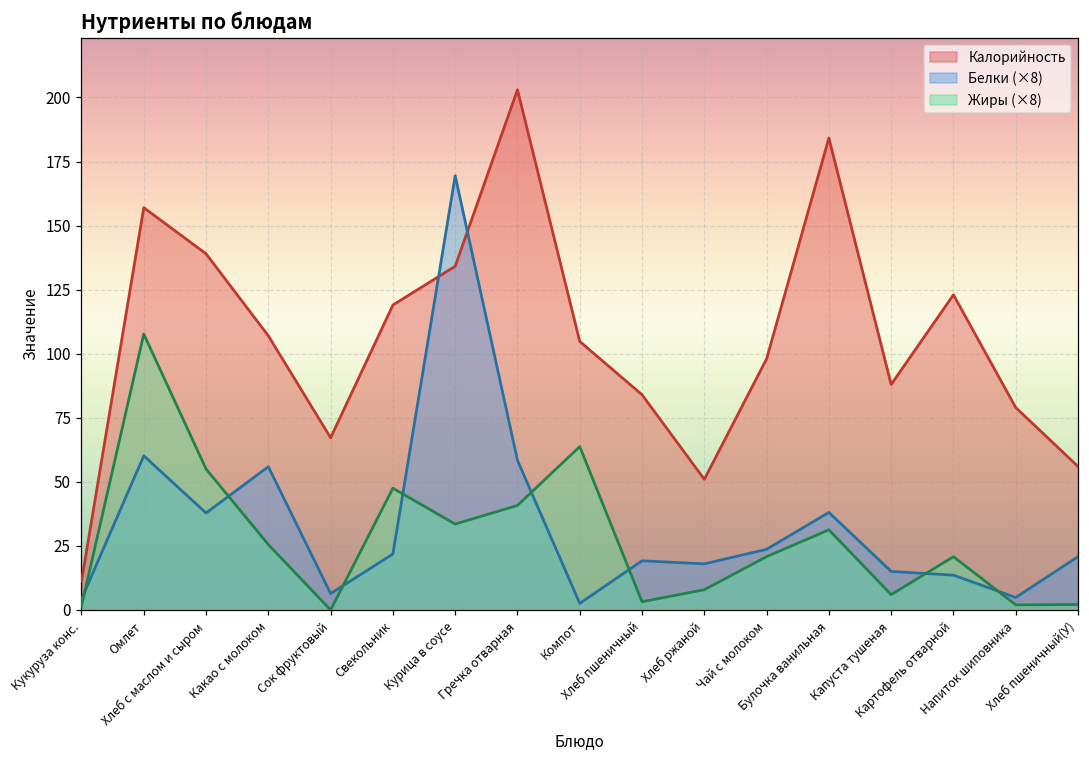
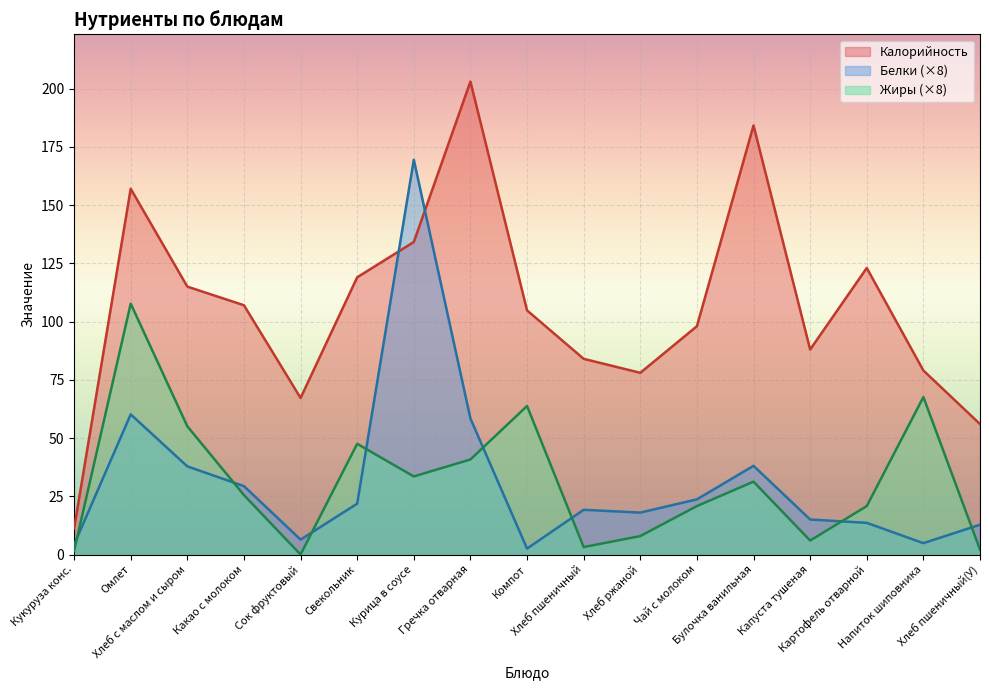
  {
    "Калорийность": {
      "Кукуруза конс.": 11,
      "Омлет": 157,
-     "Хлеб с маслом и сыром": 139,
+     "Хлеб с маслом и сыром": 115,
      "Какао с молоком": 107,
      "Сок фруктовый": 67,
      "Свекольник": 119,
      "Курица в соусе": 134,
      "Гречка отварная": 203,
      "Компот": 105,
      "Хлеб пшеничный": 84,
-     "Хлеб ржаной": 51,
+     "Хлеб ржаной": 78,
      "Чай с молоком": 98,
      "Булочка ванильная": 184,
      "Капуста тушеная": 88,
      "Картофель отварной": 123,
      "Напиток шиповника": 79,
      "Хлеб пшеничный(У)": 56
    },
    "Белки (×8)": {
      "Кукуруза конс.": 4,
      "Омлет": 60,
      "Хлеб с маслом и сыром": 38,
-     "Какао с молоком": 56,
+     "Какао с молоком": 29,
      "Сок фруктовый": 6,
      "Свекольник": 22,
      "Курица в соусе": 169,
      "Гречка отварная": 58,
      "Компот": 3,
      "Хлеб пшеничный": 19,
      "Хлеб ржаной": 18,
      "Чай с молоком": 24,
      "Булочка ванильная": 38,
      "Капуста тушеная": 15,
      "Картофель отварной": 14,
      "Напиток шиповника": 5,
-     "Хлеб пшеничный(У)": 21
+     "Хлеб пшеничный(У)": 13
    },
    "Жиры (×8)": {
      "Кукуруза конс.": 2,
      "Омлет": 108,
      "Хлеб с маслом и сыром": 55,
      "Какао с молоком": 26,
      "Сок фруктовый": 0,
      "Свекольник": 48,
      "Курица в соусе": 34,
      "Гречка отварная": 41,
      "Компот": 64,
      "Хлеб пшеничный": 3,
      "Хлеб ржаной": 8,
      "Чай с молоком": 21,
      "Булочка ванильная": 31,
      "Капуста тушеная": 6,
      "Картофель отварной": 21,
-     "Напиток шиповника": 2,
+     "Напиток шиповника": 68,
      "Хлеб пшеничный(У)": 2
    }
  }
